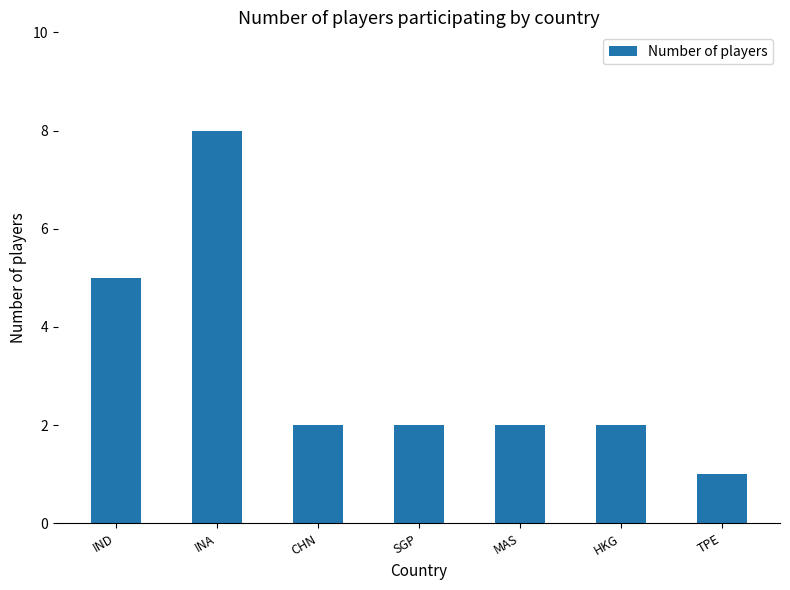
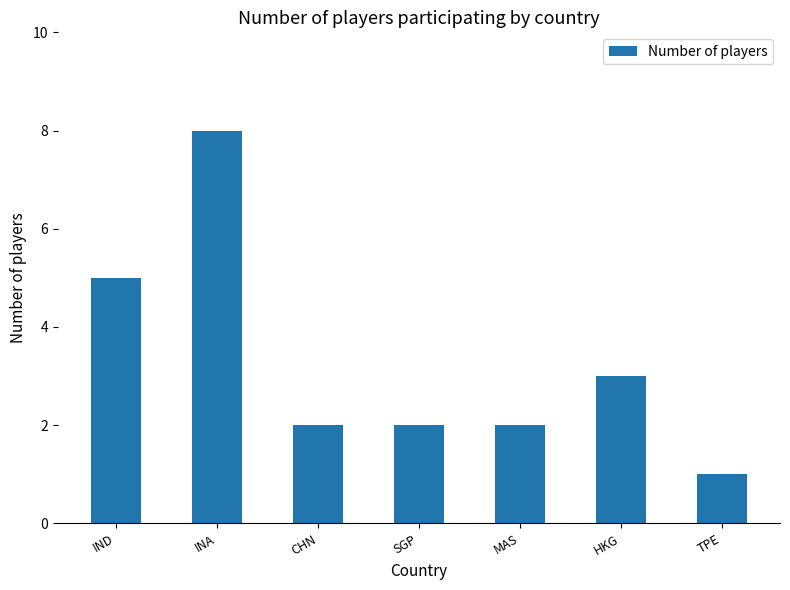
  {
    "IND": 5,
    "INA": 8,
    "CHN": 2,
    "SGP": 2,
    "MAS": 2,
-   "HKG": 2,
+   "HKG": 3,
    "TPE": 1
  }
